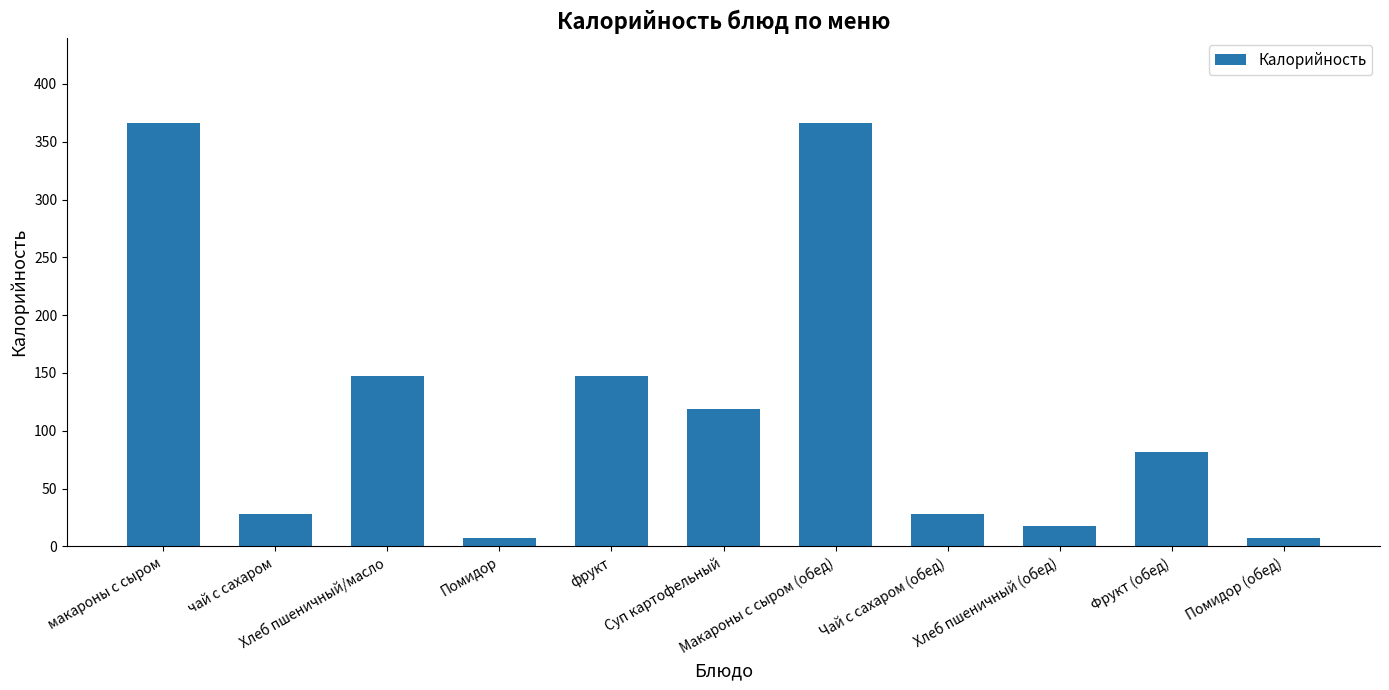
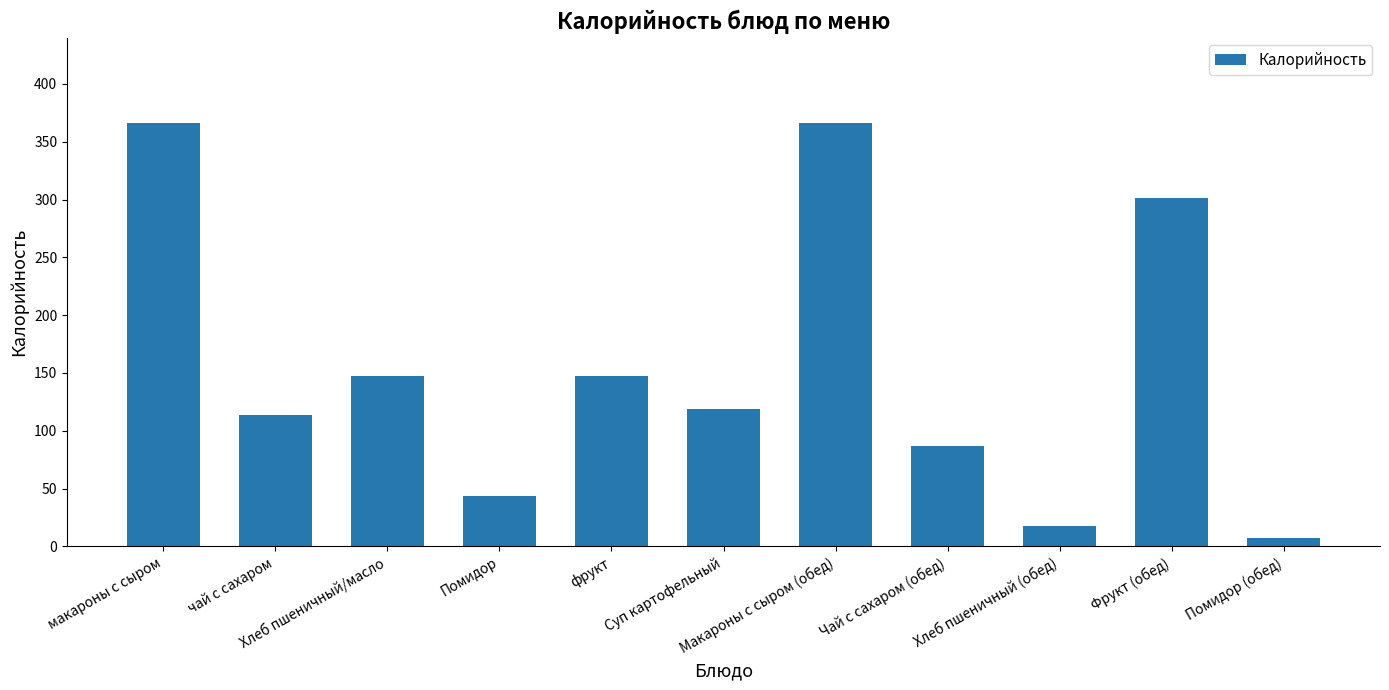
  {
    "макароны с сыром": 366,
-   "чай с сахаром": 28,
+   "чай с сахаром": 114,
    "Хлеб пшеничный/масло": 147,
-   "Помидор": 7,
+   "Помидор": 44,
    "фрукт": 147,
    "Суп картофельный": 119,
    "Макароны с сыром (обед)": 366,
-   "Чай с сахаром (обед)": 28,
+   "Чай с сахаром (обед)": 87,
    "Хлеб пшеничный (обед)": 18,
-   "Фрукт (обед)": 82,
+   "Фрукт (обед)": 301,
    "Помидор (обед)": 7
  }
